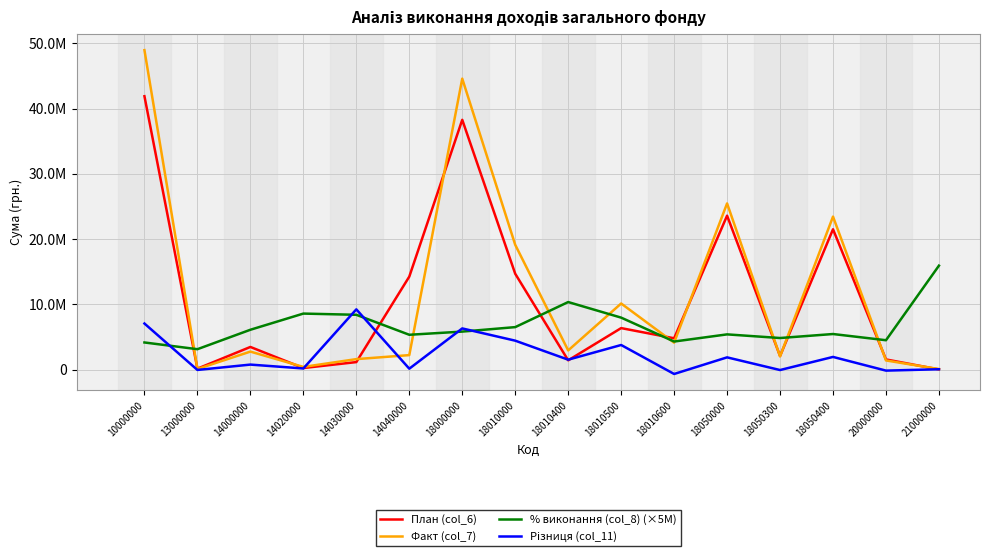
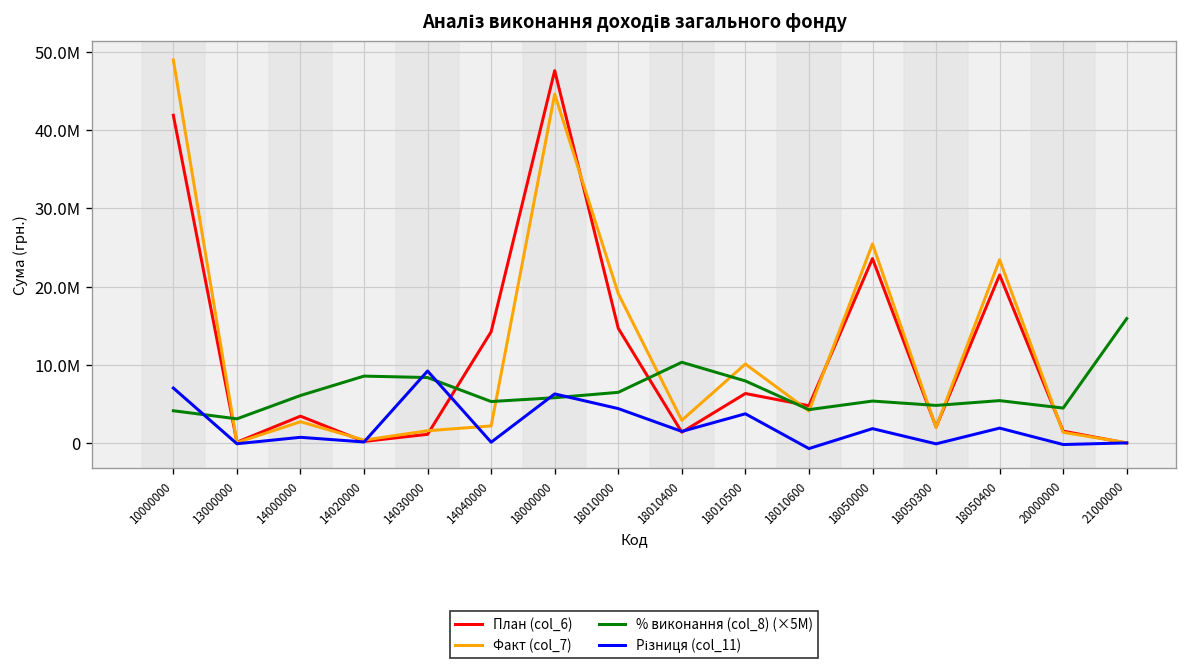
  {
    "План (col_6)": {
      "10000000": 42000000,
      "14000000": 3000000,
      "14030000": 1000000,
      "14040000": 14000000,
-     "18000000": 38000000,
+     "18000000": 48000000,
      "18010000": 15000000,
      "18010500": 6000000,
      "18010600": 5000000,
      "18050000": 24000000,
      "18050400": 22000000
    },
    "Факт (col_7)": {
      "10000000": 49000000,
      "14000000": 3000000,
      "14030000": 2000000,
      "14040000": 2000000,
      "18000000": 45000000,
      "18010000": 19000000,
      "18010400": 3000000,
      "18010500": 10000000,
      "18050000": 25000000,
      "18050400": 23000000
    },
    "% виконання (col_8) (×5M)": {
      "10000000": 4000000,
      "13000000": 3000000,
      "14000000": 6000000,
      "14020000": 9000000,
      "14030000": 8000000,
      "14040000": 5000000,
      "18000000": 6000000,
      "18010000": 7000000,
      "18010400": 10000000,
      "18010500": 8000000,
      "18050000": 5000000,
      "18050300": 5000000,
      "18050400": 5000000,
      "20000000": 5000000,
      "21000000": 16000000
    },
    "Різниця (col_11)": {
      "10000000": 7000000,
      "14000000": 1000000,
      "14030000": 9000000,
      "14040000": 0,
      "18000000": 6000000,
      "18010000": 4000000,
      "18010500": 4000000,
      "18010600": -1000000,
      "18050000": 2000000,
      "18050300": 0,
      "18050400": 2000000,
      "20000000": 0
    }
  }
